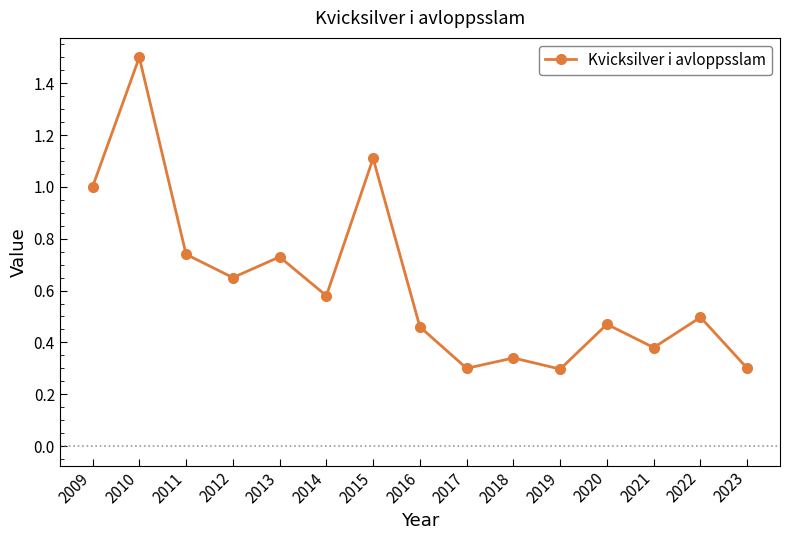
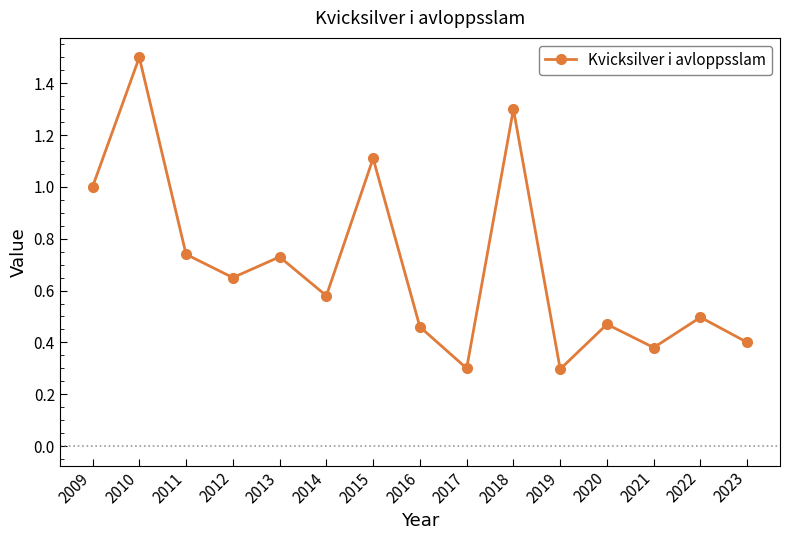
  {
    "2009": 1.00,
    "2010": 1.50,
    "2011": 0.74,
    "2012": 0.65,
    "2013": 0.73,
    "2014": 0.58,
    "2015": 1.11,
    "2016": 0.46,
    "2017": 0.30,
-   "2018": 0.34,
+   "2018": 1.30,
    "2019": 0.30,
    "2020": 0.47,
    "2021": 0.38,
    "2022": 0.50,
-   "2023": 0.3
+   "2023": 0.4
  }
